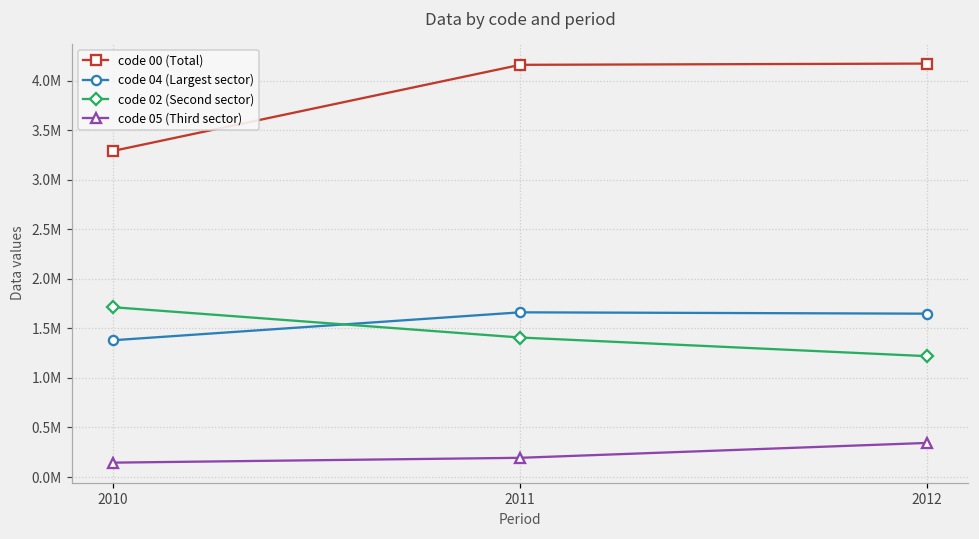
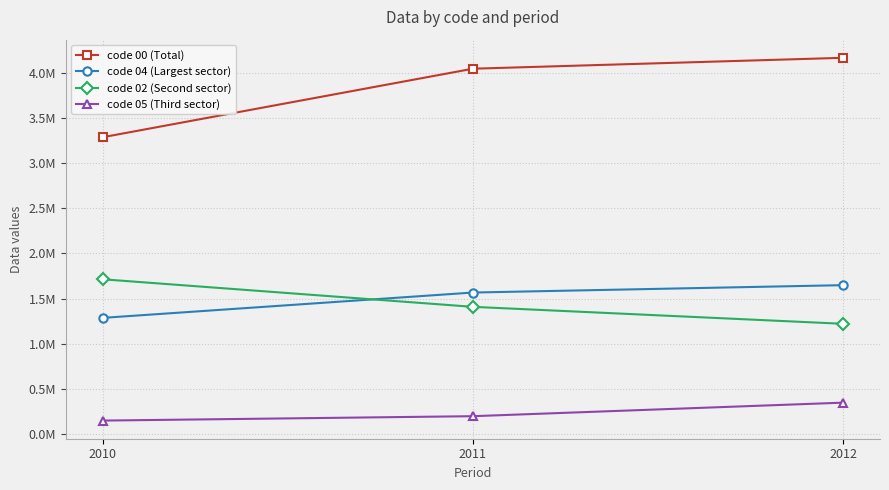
  {
    "code 00 (Total)": {
      "2010": 3300000,
-     "2011": 4200000,
+     "2011": 4100000,
      "2012": 4200000
    },
    "code 04 (Largest sector)": {
-     "2010": 1400000,
-     "2011": 1700000,
+     "2010": 1300000,
+     "2011": 1600000,
      "2012": 1600000
    },
    "code 02 (Second sector)": {
      "2010": 1700000,
      "2011": 1400000,
      "2012": 1200000
    },
    "code 05 (Third sector)": {
      "2010": 100000,
      "2011": 200000,
      "2012": 300000
    }
  }
